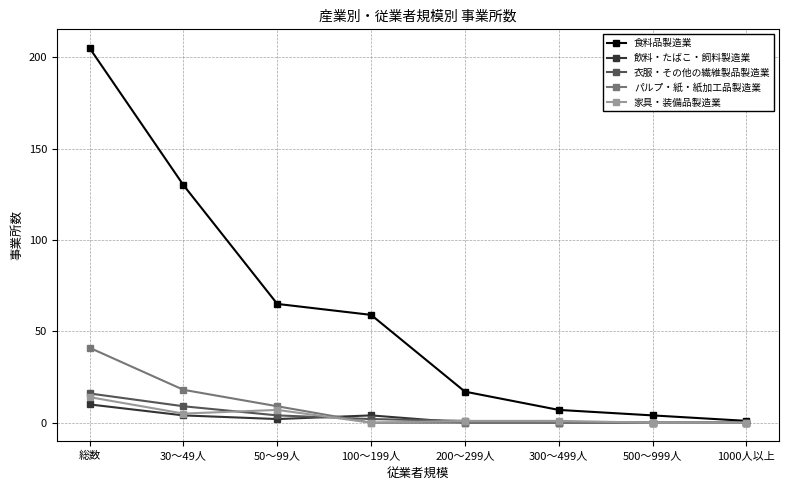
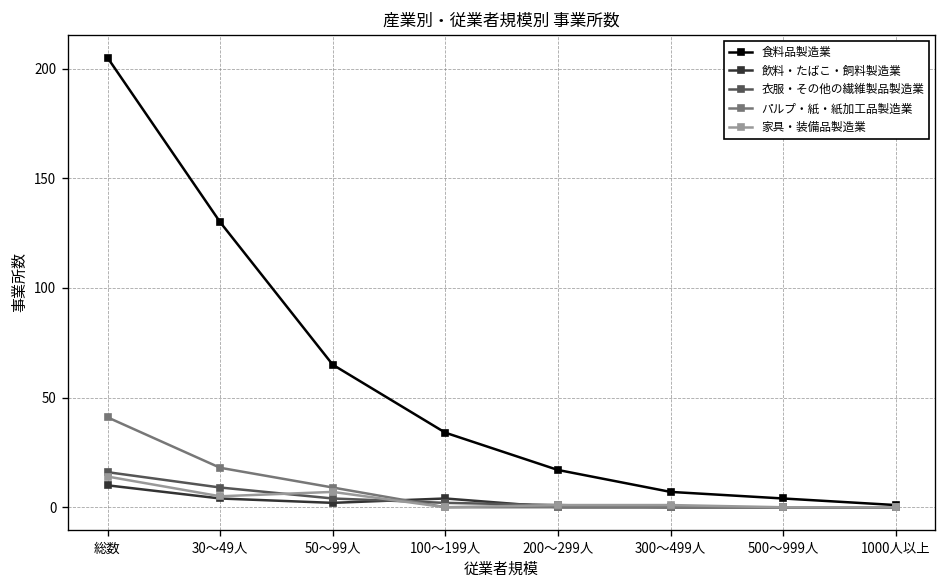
  {
    "食料品製造業": {
      "総数": 205,
      "30～49人": 130,
      "50～99人": 65,
-     "100～199人": 59,
+     "100～199人": 34,
      "200～299人": 17,
      "300～499人": 7,
      "500～999人": 4
    }
  }
